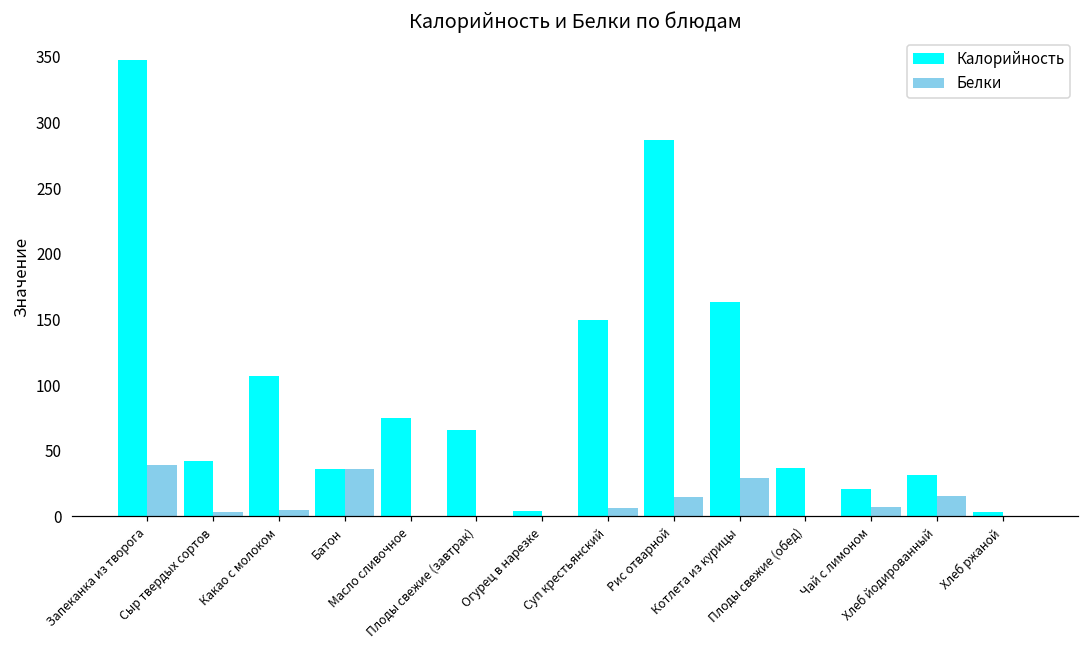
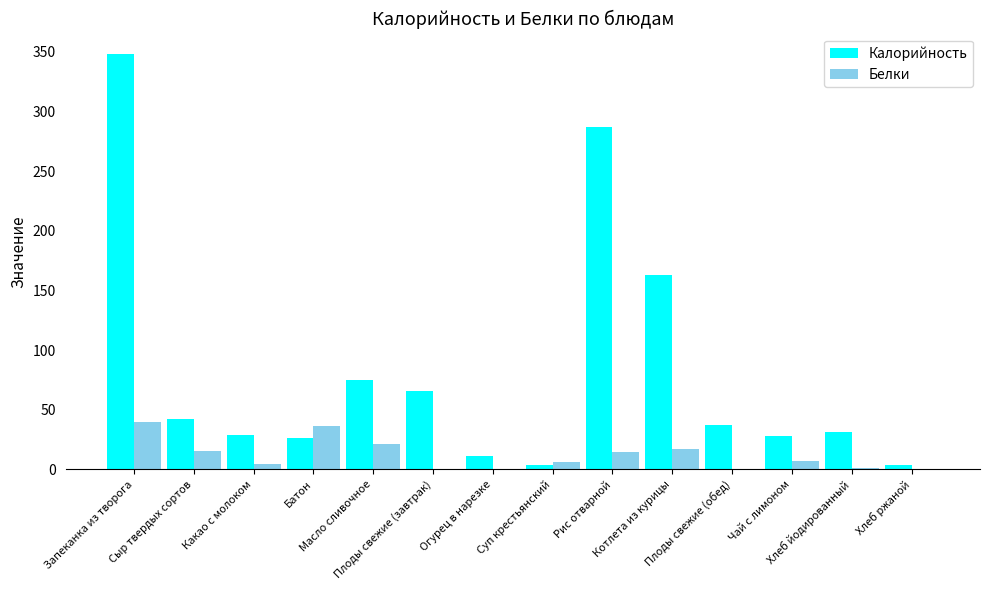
  {
    "Калорийность": {
      "Запеканка из творога": 348,
      "Сыр твердых сортов": 42,
-     "Какао с молоком": 107,
-     "Батон": 36,
+     "Какао с молоком": 29,
+     "Батон": 27,
      "Масло сливочное": 75,
      "Плоды свежие (завтрак)": 66,
-     "Огурец в нарезке": 4,
-     "Суп крестьянский": 149,
+     "Огурец в нарезке": 11,
+     "Суп крестьянский": 4,
      "Рис отварной": 287,
      "Котлета из курицы": 163,
      "Плоды свежие (обед)": 37,
-     "Чай с лимоном": 21,
+     "Чай с лимоном": 28,
      "Хлеб йодированный": 31,
      "Хлеб ржаной": 4
    },
    "Белки": {
      "Запеканка из творога": 39,
-     "Сыр твердых сортов": 4,
+     "Сыр твердых сортов": 15,
      "Какао с молоком": 5,
      "Батон": 36,
-     "Масло сливочное": 0,
+     "Масло сливочное": 21,
      "Суп крестьянский": 6,
      "Рис отварной": 15,
-     "Котлета из курицы": 29,
+     "Котлета из курицы": 17,
      "Чай с лимоном": 7,
-     "Хлеб йодированный": 15
+     "Хлеб йодированный": 1
    }
  }
